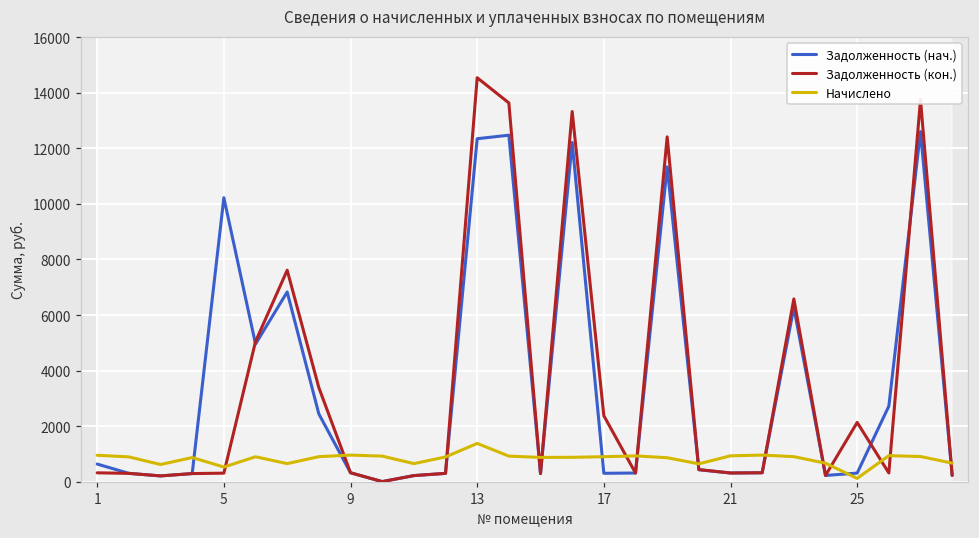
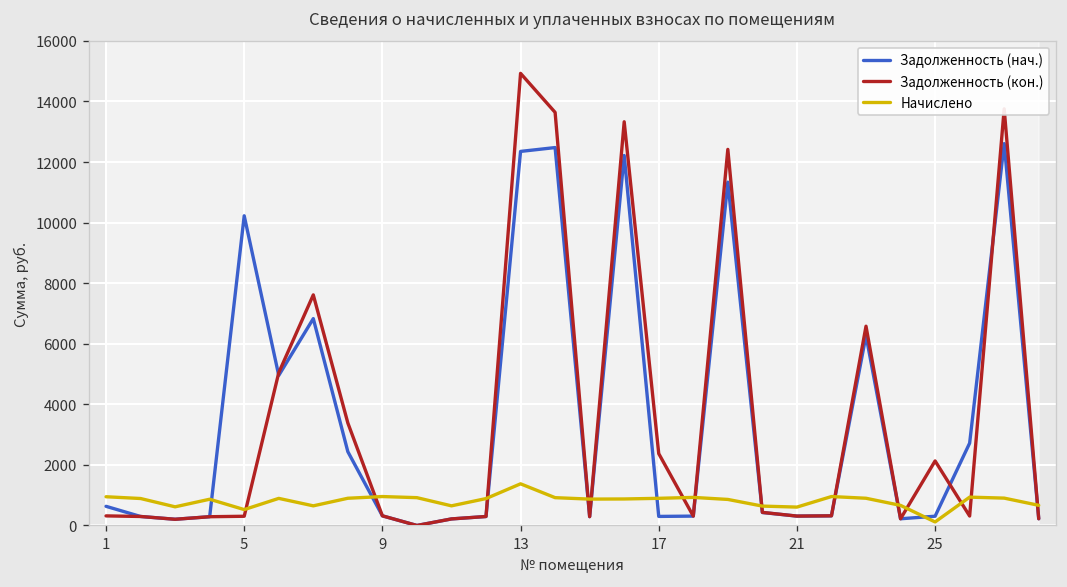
  {
    "Задолженность (нач.)": {
      "1": 600,
      "5": 10200,
      "13": 12400,
      "17": 300,
      "25": 300
    },
    "Задолженность (кон.)": {
      "1": 300,
      "5": 300,
-     "13": 14500,
+     "13": 14900,
      "17": 2400,
      "25": 2100
    },
    "Начислено": {
      "1": 900,
      "5": 500,
      "9": 1000,
      "13": 1400,
      "17": 900,
-     "21": 900,
+     "21": 600,
      "25": 100
    }
  }
